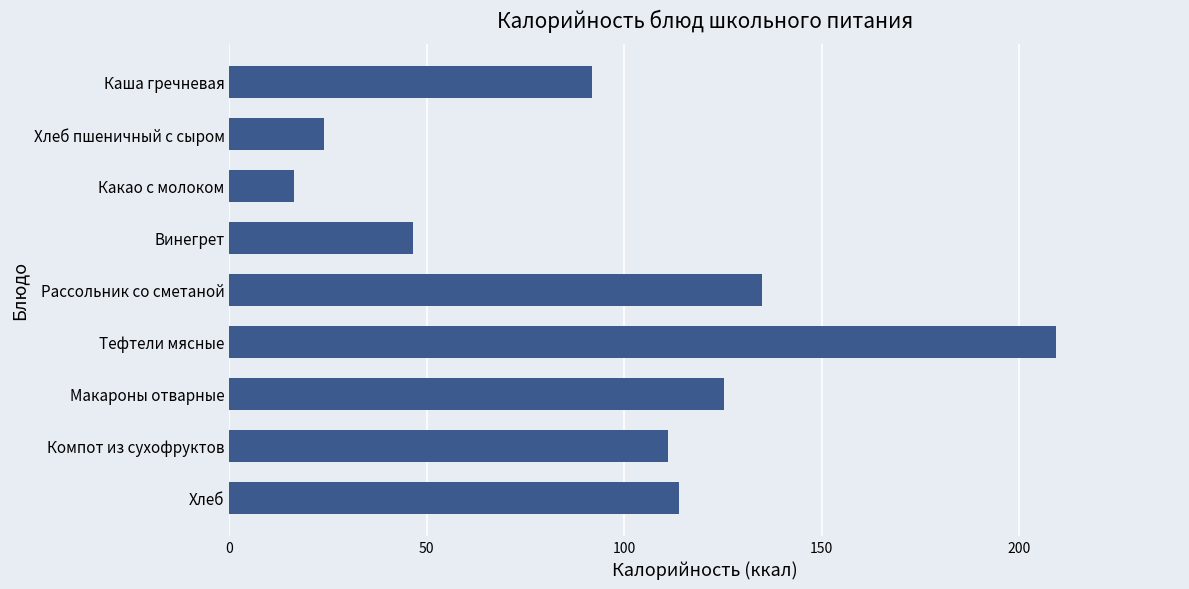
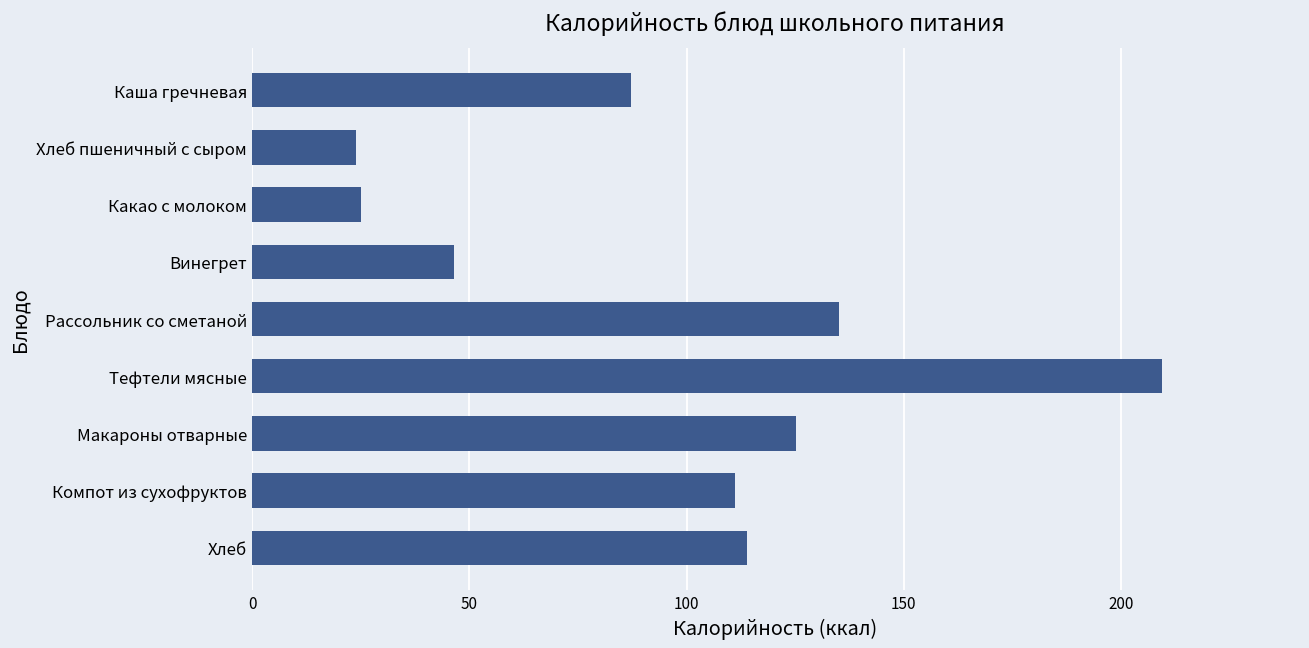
  {
-   "Каша гречневая": 92,
+   "Каша гречневая": 87,
    "Хлеб пшеничный с сыром": 24,
-   "Какао с молоком": 16,
+   "Какао с молоком": 25,
    "Винегрет": 47,
    "Рассольник со сметаной": 135,
    "Тефтели мясные": 209,
    "Макароны отварные": 125,
    "Компот из сухофруктов": 111,
    "Хлеб": 114
  }
